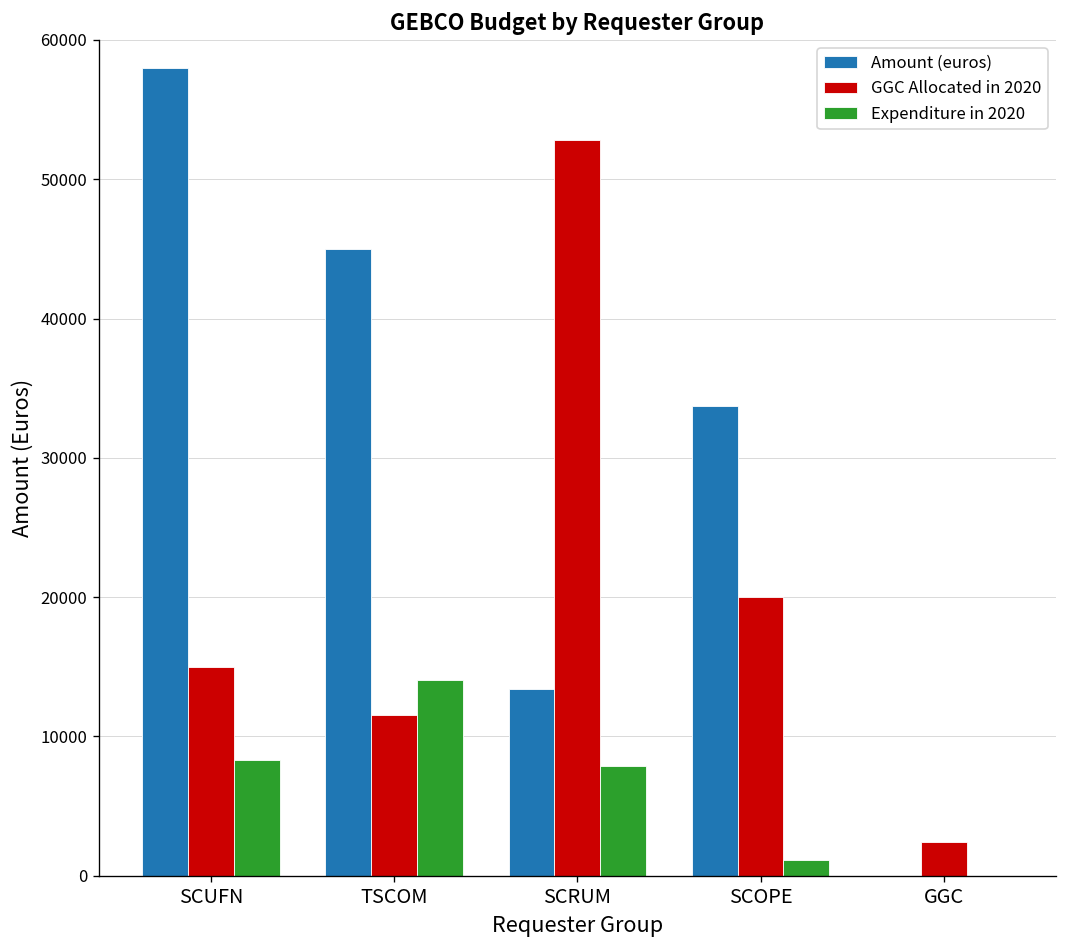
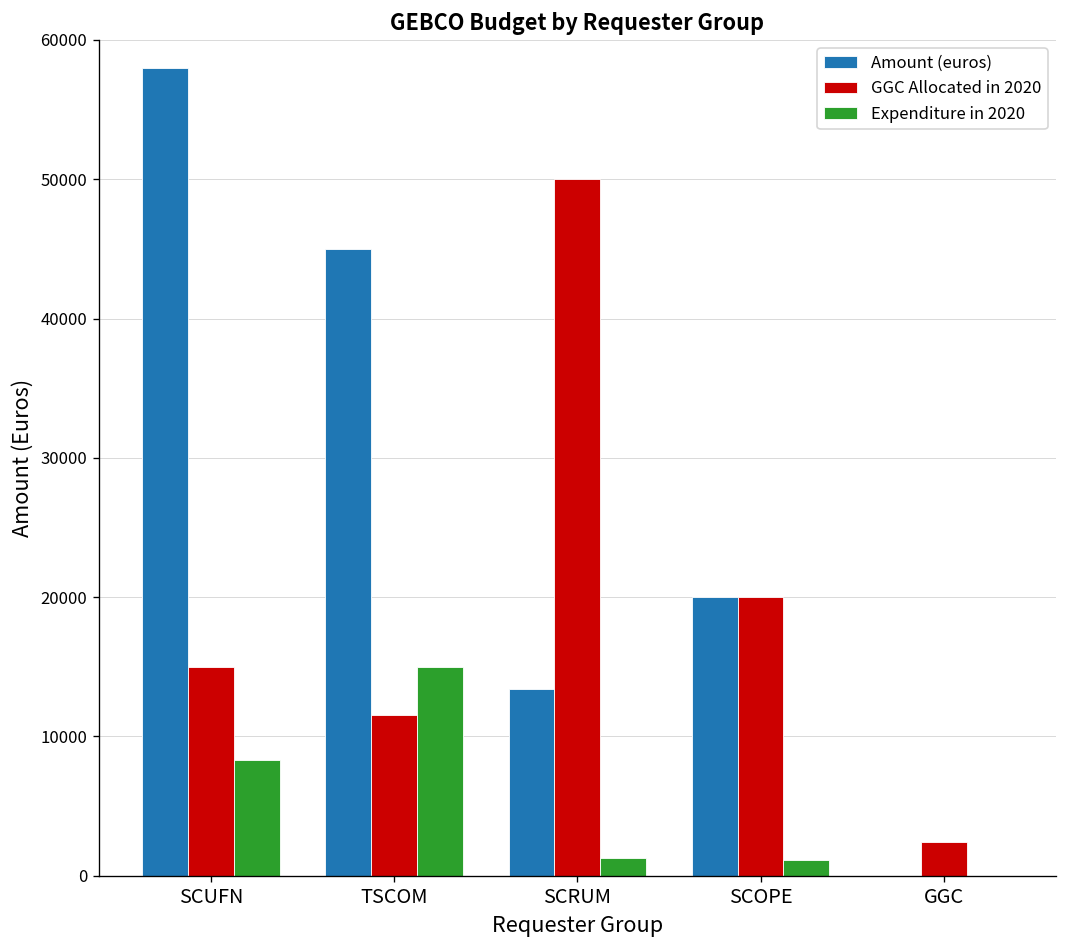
  {
    "Amount (euros)": {
      "SCUFN": 58000,
      "TSCOM": 45000,
      "SCRUM": 13400,
-     "SCOPE": 33800,
+     "SCOPE": 20000,
      "GGC": 0
    },
    "GGC Allocated in 2020": {
      "SCUFN": 15000,
      "TSCOM": 11600,
-     "SCRUM": 52800,
+     "SCRUM": 50000,
      "SCOPE": 20000,
      "GGC": 2400
    },
    "Expenditure in 2020": {
      "SCUFN": 8300,
-     "TSCOM": 14000,
-     "SCRUM": 7900,
+     "TSCOM": 15000,
+     "SCRUM": 1200,
      "SCOPE": 1100,
      "GGC": 0
    }
  }
